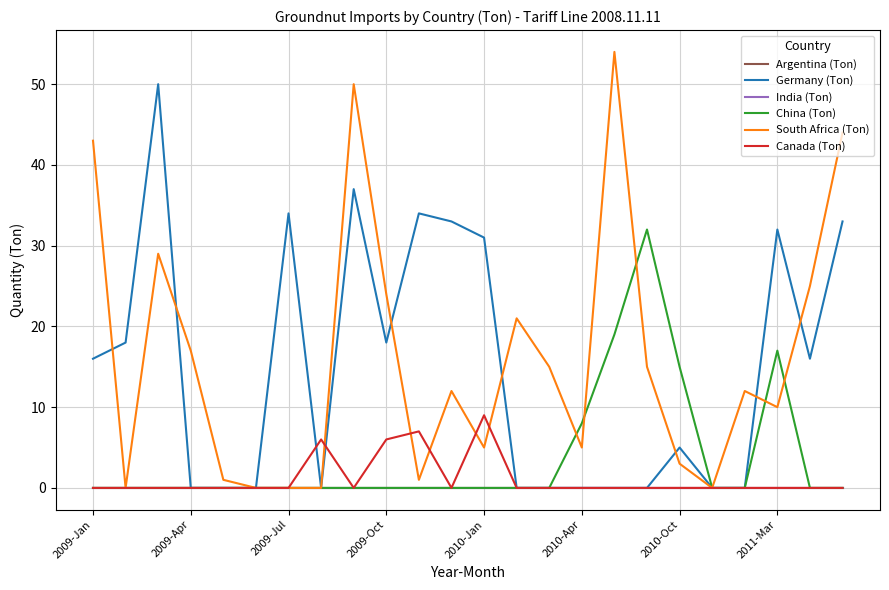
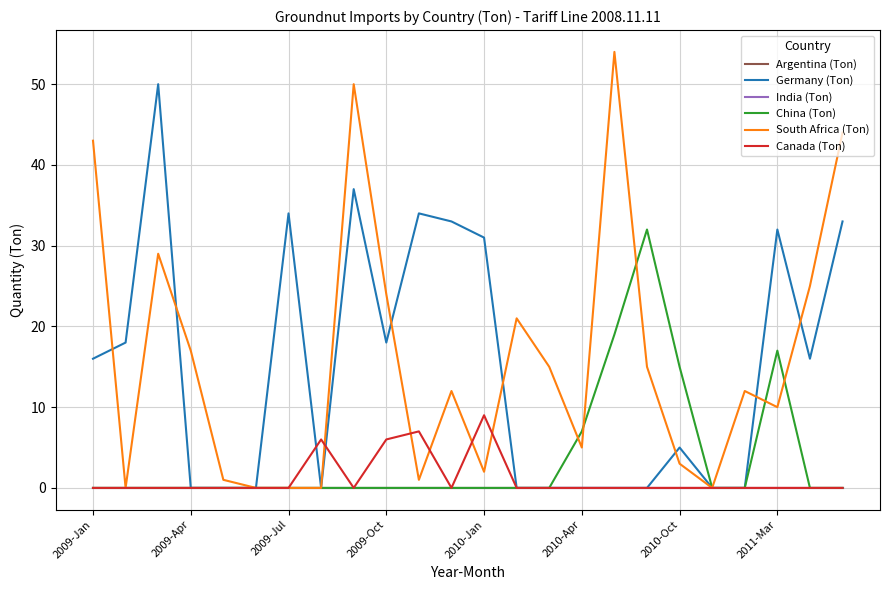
  {
    "Germany (Ton)": {
      "2009-Jan": 16,
      "2009-Jul": 34,
      "2009-Oct": 18,
      "2010-Jan": 31,
      "2010-Oct": 5,
      "2011-Mar": 32
    },
    "China (Ton)": {
-     "2010-Apr": 8,
+     "2010-Apr": 7,
      "2010-Oct": 15,
      "2011-Mar": 17
    },
    "South Africa (Ton)": {
      "2009-Jan": 43,
      "2009-Apr": 17,
      "2009-Oct": 24,
-     "2010-Jan": 5,
+     "2010-Jan": 2,
      "2010-Apr": 5,
      "2010-Oct": 3,
      "2011-Mar": 10
    },
    "Canada (Ton)": {
      "2009-Oct": 6,
      "2010-Jan": 9
    }
  }
